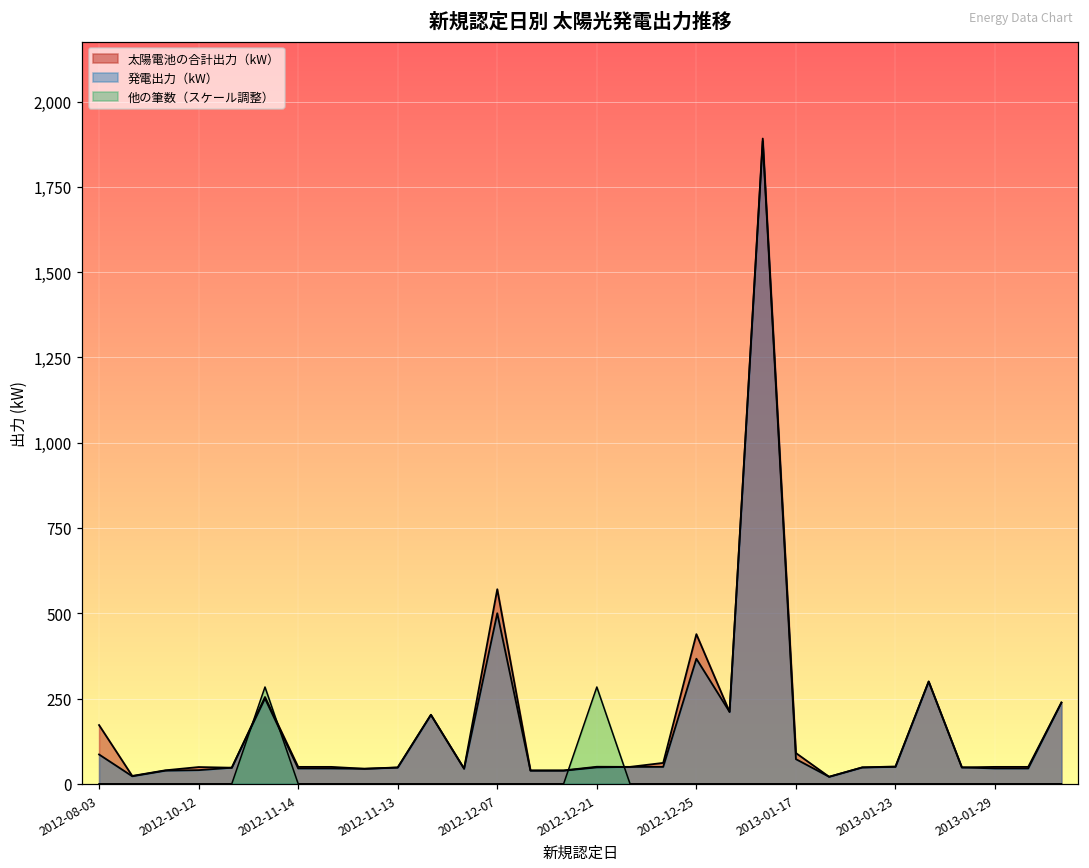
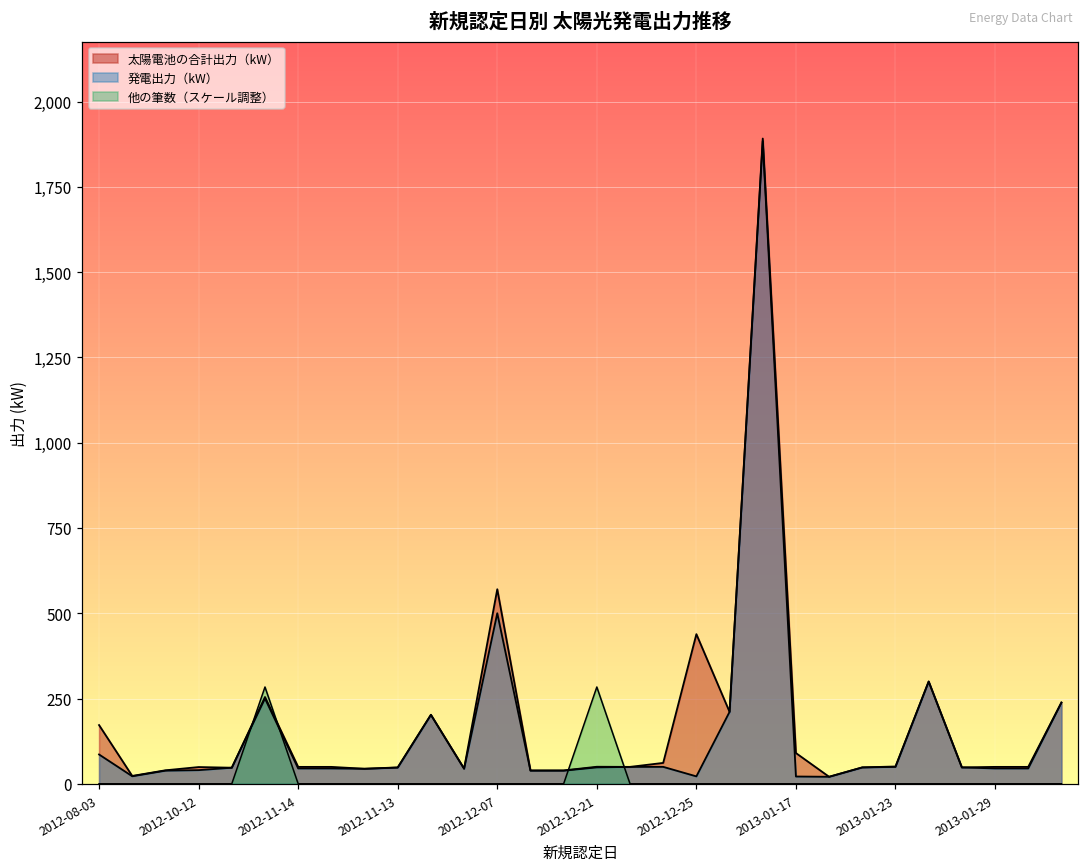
  {
    "太陽電池の合計出力（kW）": {
      "2012-08-03": 170,
      "2012-10-12": 50,
      "2012-12-25": 440,
      "2013-01-17": 90
    },
    "発電出力（kW）": {
      "2012-08-03": 90,
      "2012-10-12": 40,
-     "2012-12-25": 370,
-     "2013-01-17": 70
+     "2012-12-25": 20,
+     "2013-01-17": 20
    },
    "他の筆数（スケール調整）": {
      "2012-08-03": 0,
      "2012-10-12": 0,
      "2012-12-25": 0,
      "2013-01-17": 0
    }
  }
